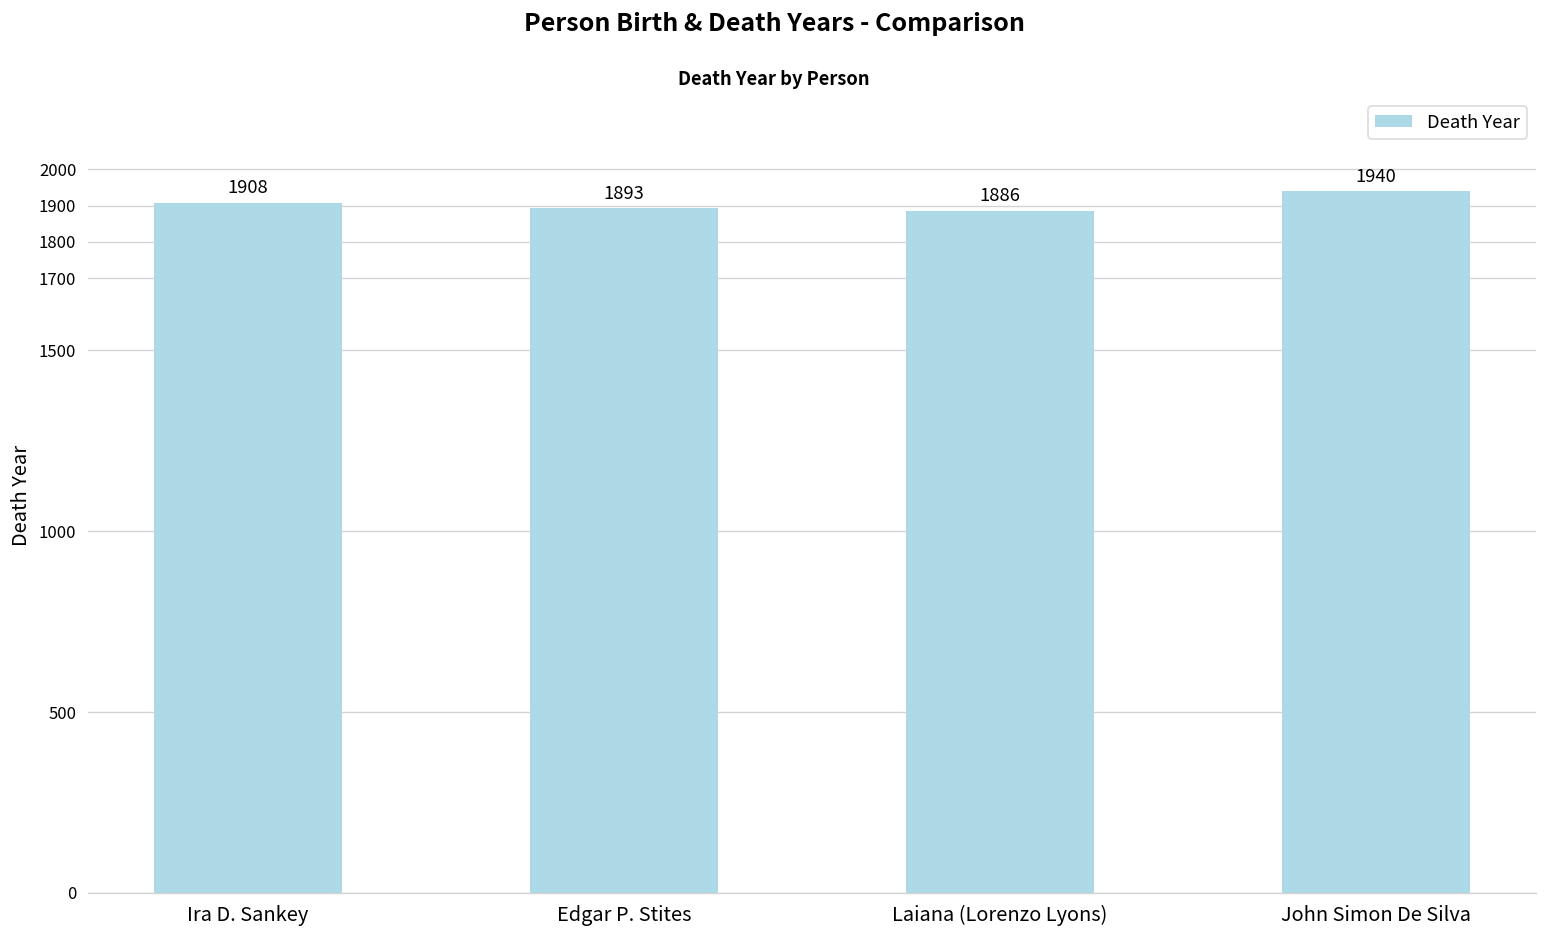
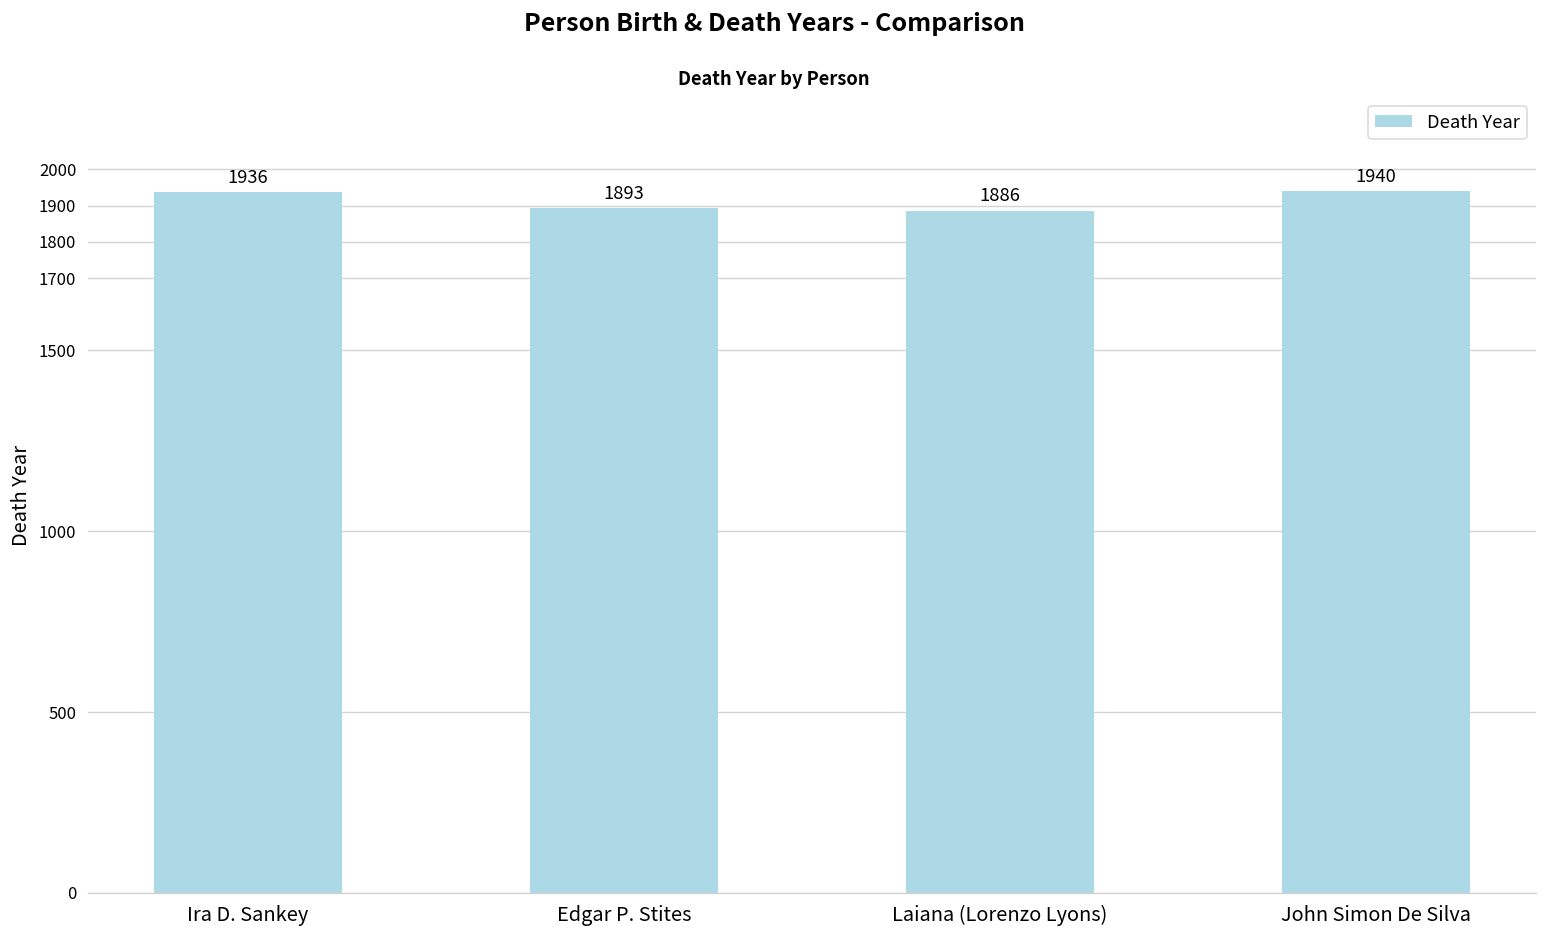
  {
-   "Ira D. Sankey": 1908,
+   "Ira D. Sankey": 1936,
    "Edgar P. Stites": 1893,
    "Laiana (Lorenzo Lyons)": 1886,
    "John Simon De Silva": 1940
  }
